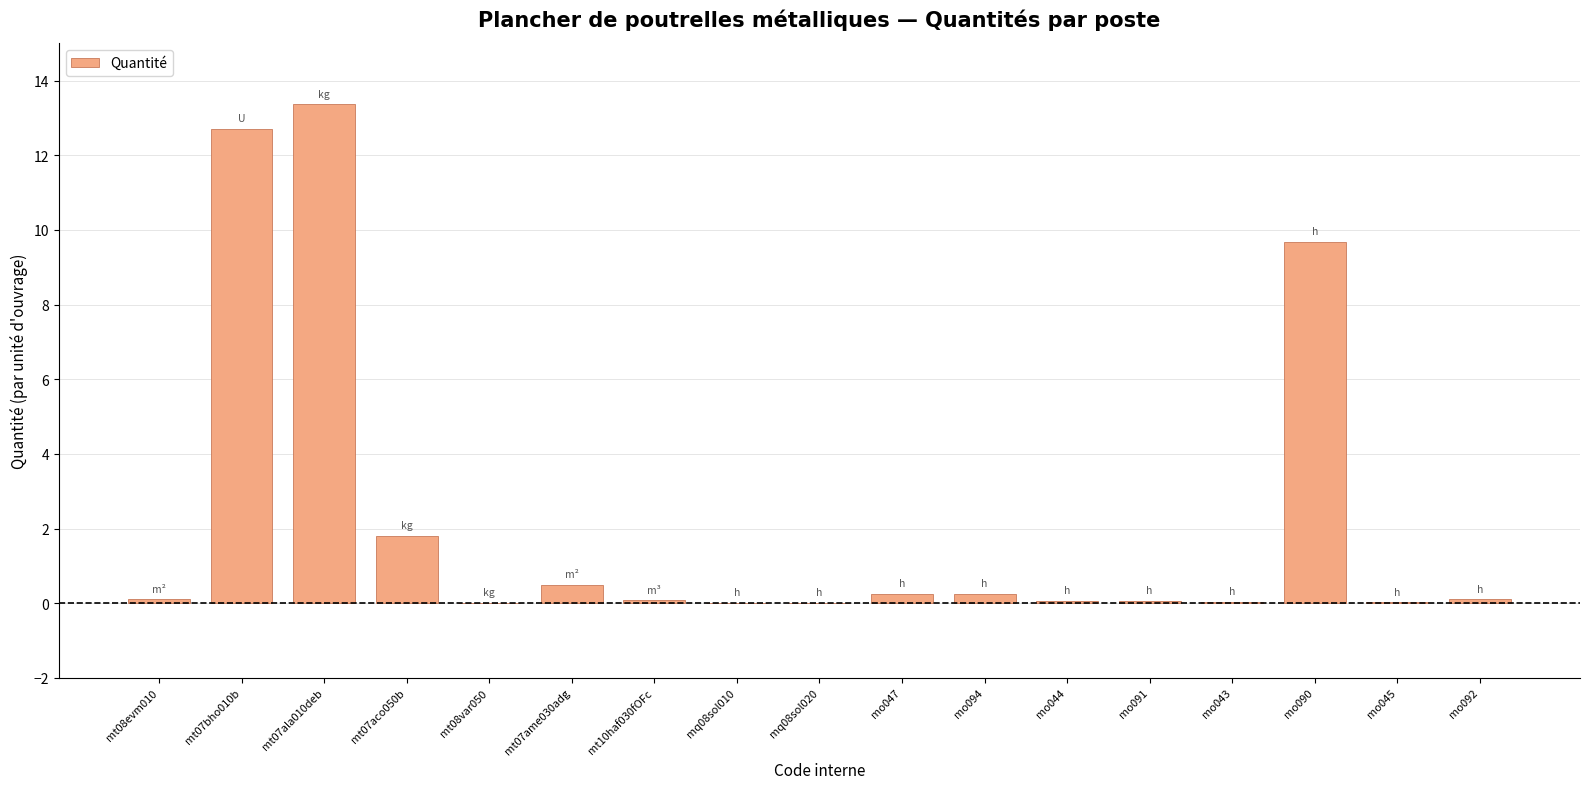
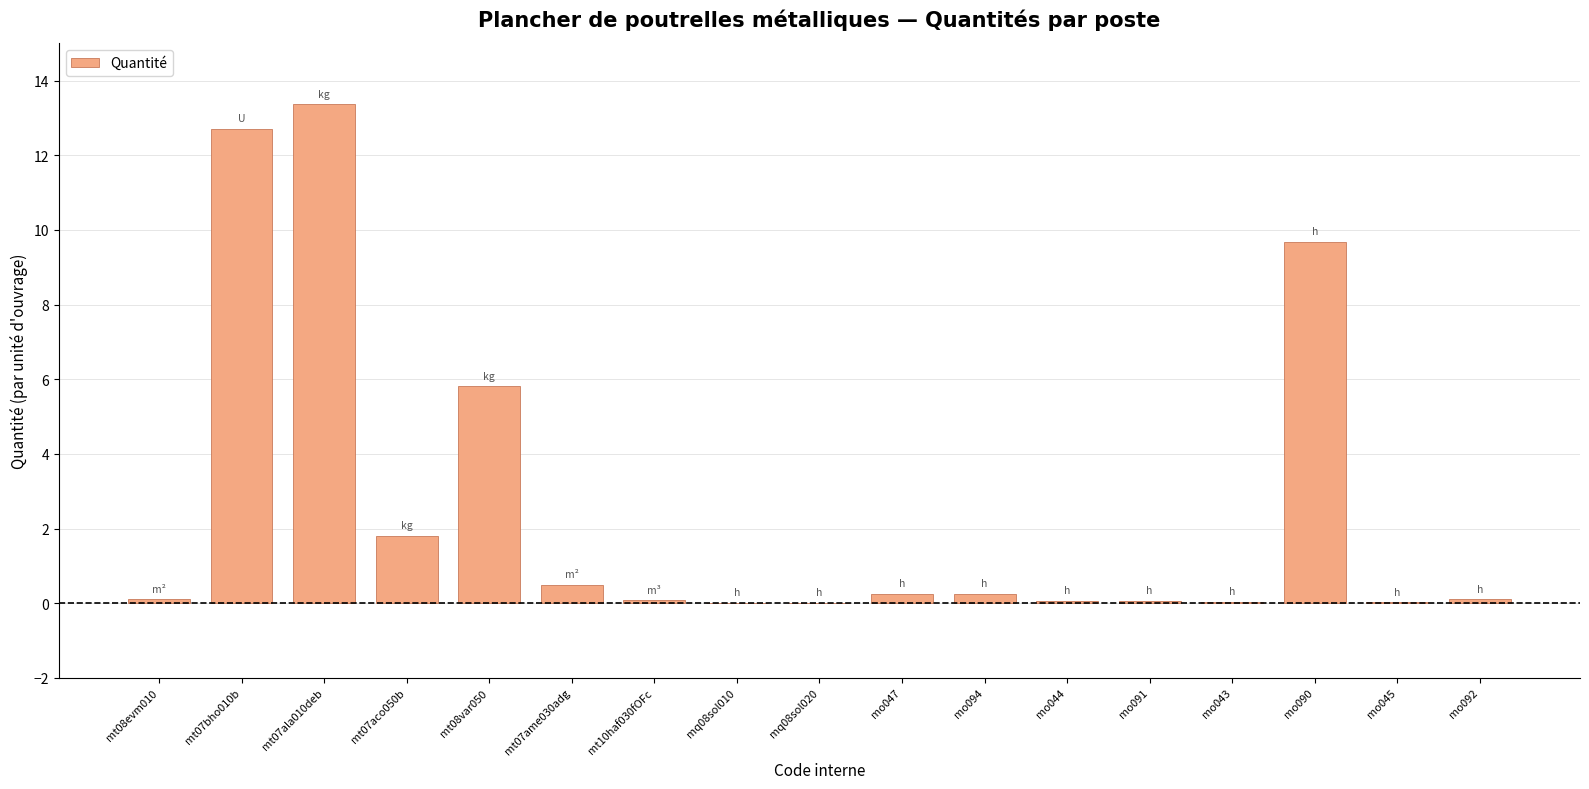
  {
    "mt08evm010": 0.1,
    "mt07bho010b": 12.7,
    "mt07ala010deb": 13.4,
    "mt07aco050b": 1.8,
-   "mt08var050": 0.0,
+   "mt08var050": 5.8,
    "mt07ame030adg": 0.5,
    "mt10haf030fOFc": 0.1,
    "mo047": 0.3,
    "mo094": 0.3,
    "mo090": 9.7,
    "mo092": 0.1
  }
